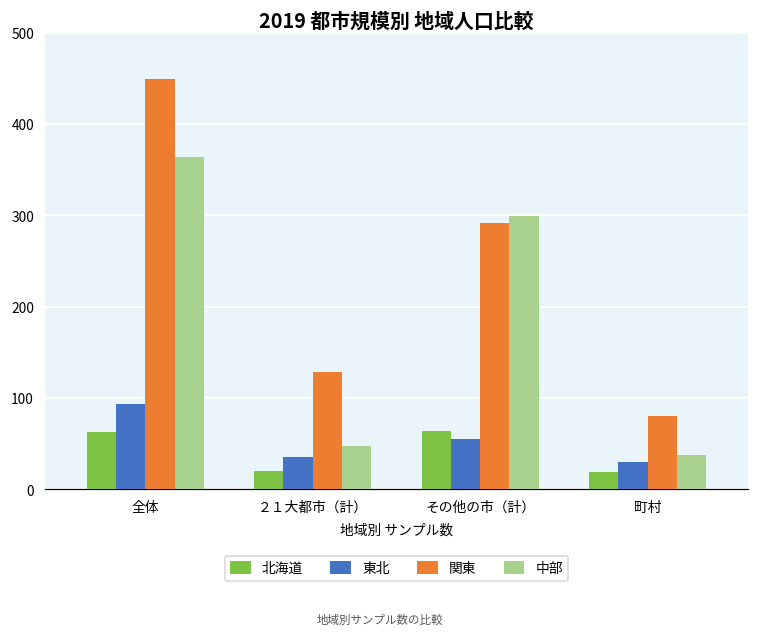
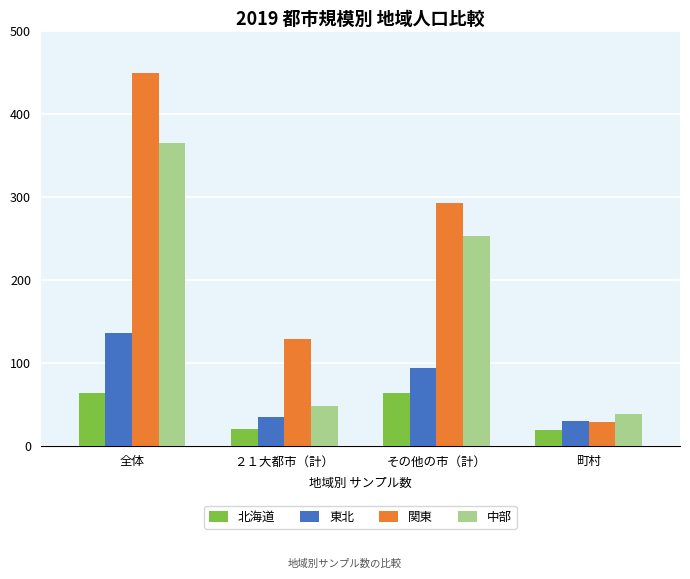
  {
    "北海道": {
      "全体": 60,
      "２１大都市（計）": 20,
      "その他の市（計）": 60,
      "町村": 20
    },
    "東北": {
-     "全体": 90,
+     "全体": 140,
      "２１大都市（計）": 40,
-     "その他の市（計）": 60,
+     "その他の市（計）": 90,
      "町村": 30
    },
    "関東": {
      "全体": 450,
      "２１大都市（計）": 130,
      "その他の市（計）": 290,
-     "町村": 80
+     "町村": 30
    },
    "中部": {
      "全体": 360,
      "２１大都市（計）": 50,
-     "その他の市（計）": 300,
+     "その他の市（計）": 250,
      "町村": 40
    }
  }
